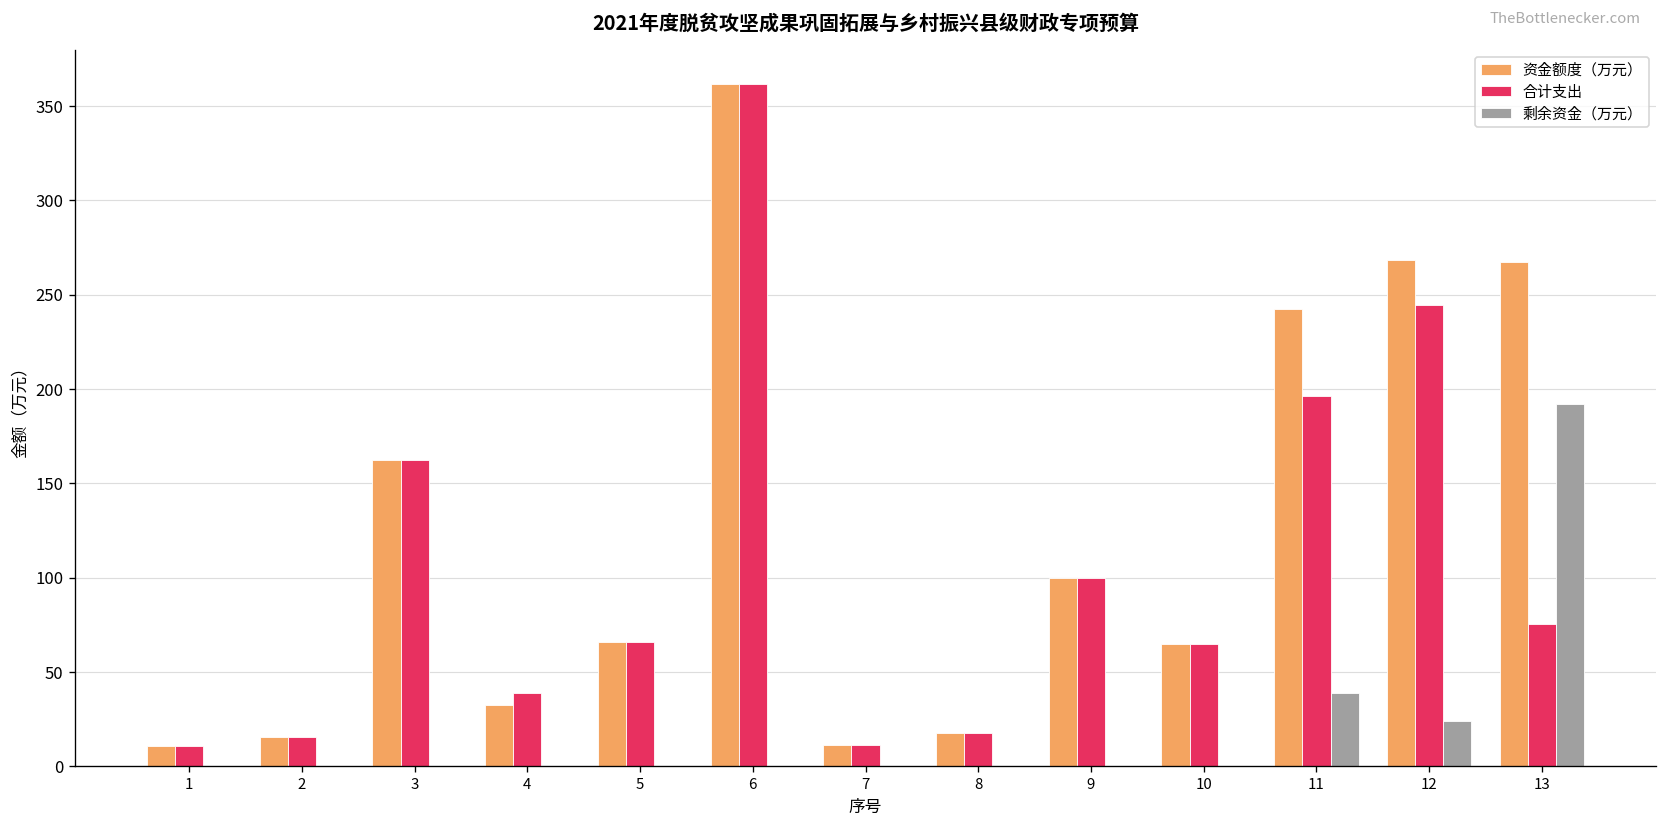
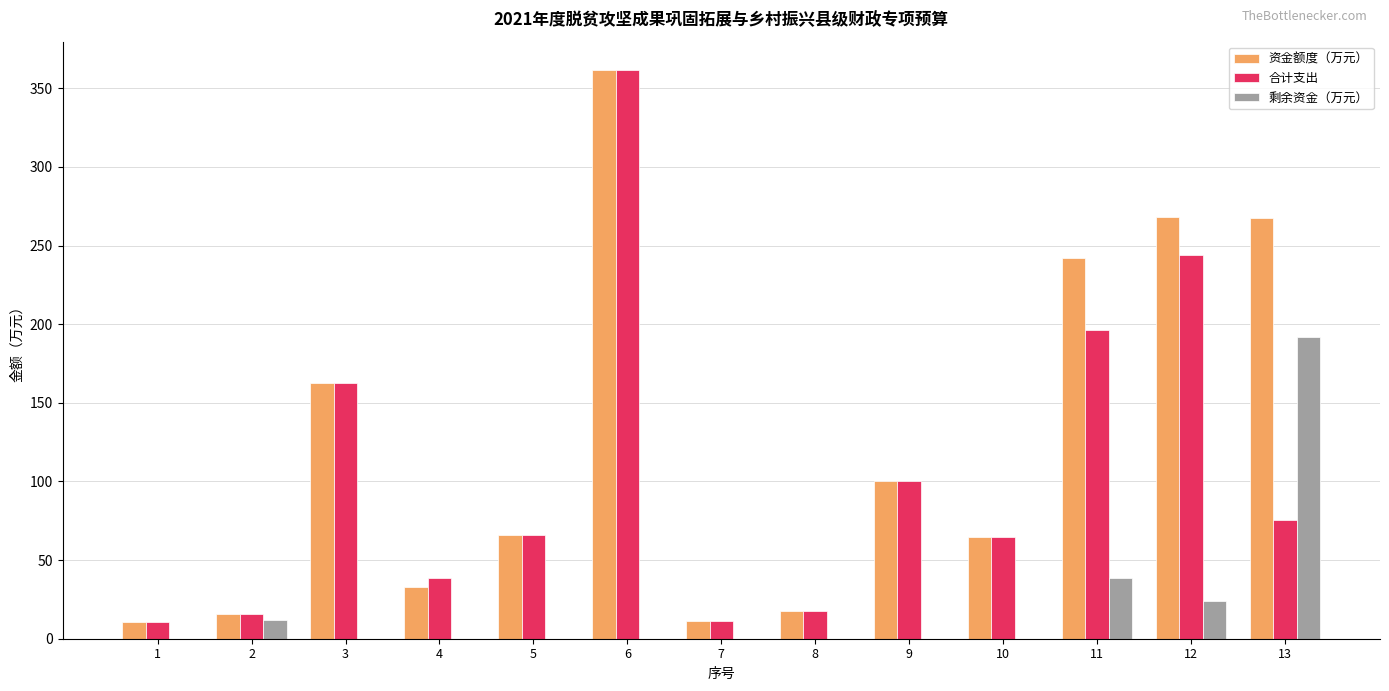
  {
    "资金额度（万元）": {
      "1": 11,
      "2": 16,
      "3": 162,
      "4": 33,
      "5": 66,
      "6": 362,
      "7": 12,
      "8": 18,
      "9": 100,
      "10": 65,
      "11": 242,
      "12": 268,
      "13": 267
    },
    "合计支出": {
      "1": 11,
      "2": 16,
      "3": 162,
      "4": 39,
      "5": 66,
      "6": 362,
      "7": 12,
      "8": 18,
      "9": 100,
      "10": 65,
      "11": 196,
      "12": 244,
      "13": 76
    },
    "剩余资金（万元）": {
      "1": 0,
-     "2": 0,
+     "2": 12,
      "3": 0,
      "4": 0,
      "5": 0,
      "6": 0,
      "7": 0,
      "8": 0,
      "9": 0,
      "10": 0,
      "11": 39,
      "12": 24,
      "13": 192
    }
  }
